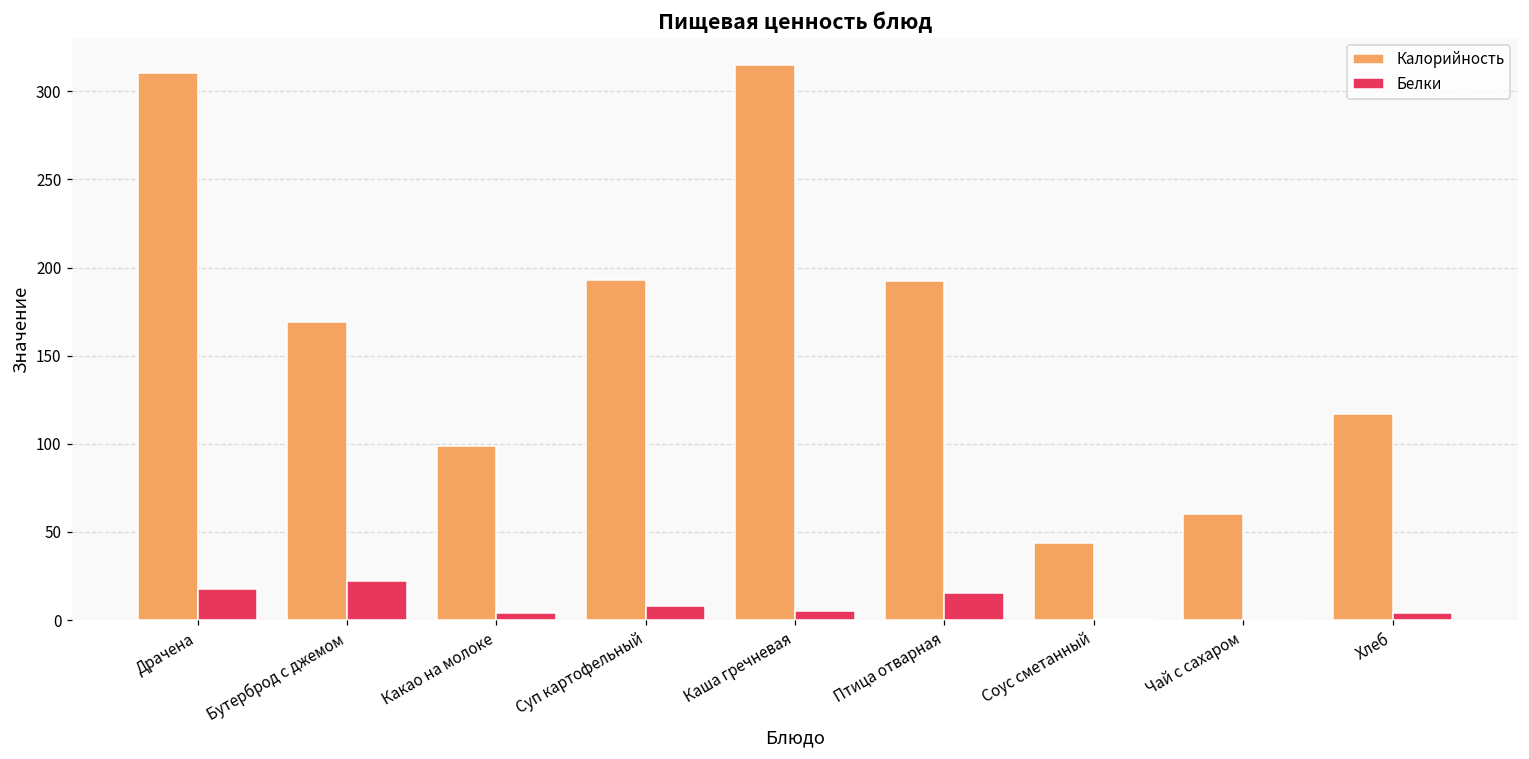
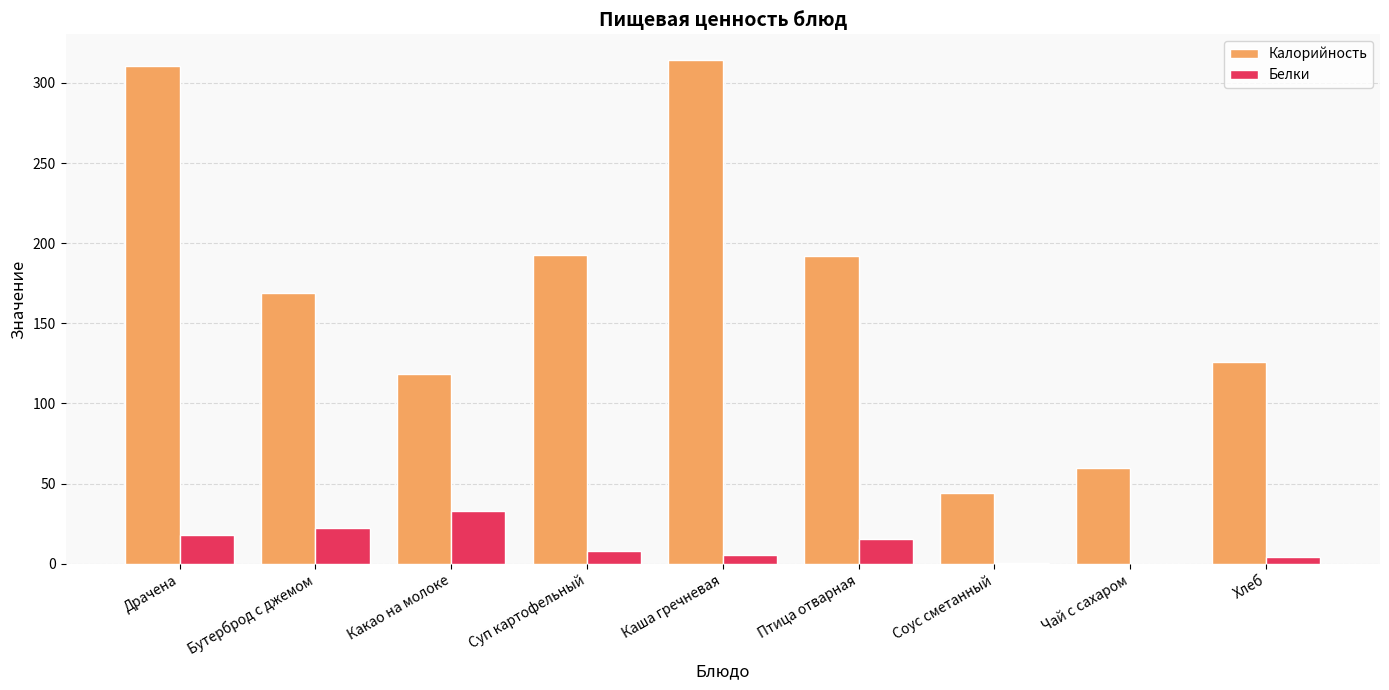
  {
    "Калорийность": {
      "Драчена": 311,
      "Бутерброд с джемом": 169,
-     "Какао на молоке": 99,
+     "Какао на молоке": 119,
      "Суп картофельный": 193,
      "Каша гречневая": 315,
      "Птица отварная": 192,
      "Соус сметанный": 44,
      "Чай с сахаром": 60,
-     "Хлеб": 117
+     "Хлеб": 126
    },
    "Белки": {
      "Драчена": 18,
      "Бутерброд с джемом": 22,
-     "Какао на молоке": 4,
+     "Какао на молоке": 33,
      "Суп картофельный": 8,
      "Каша гречневая": 5,
      "Птица отварная": 16,
      "Хлеб": 4
    }
  }
